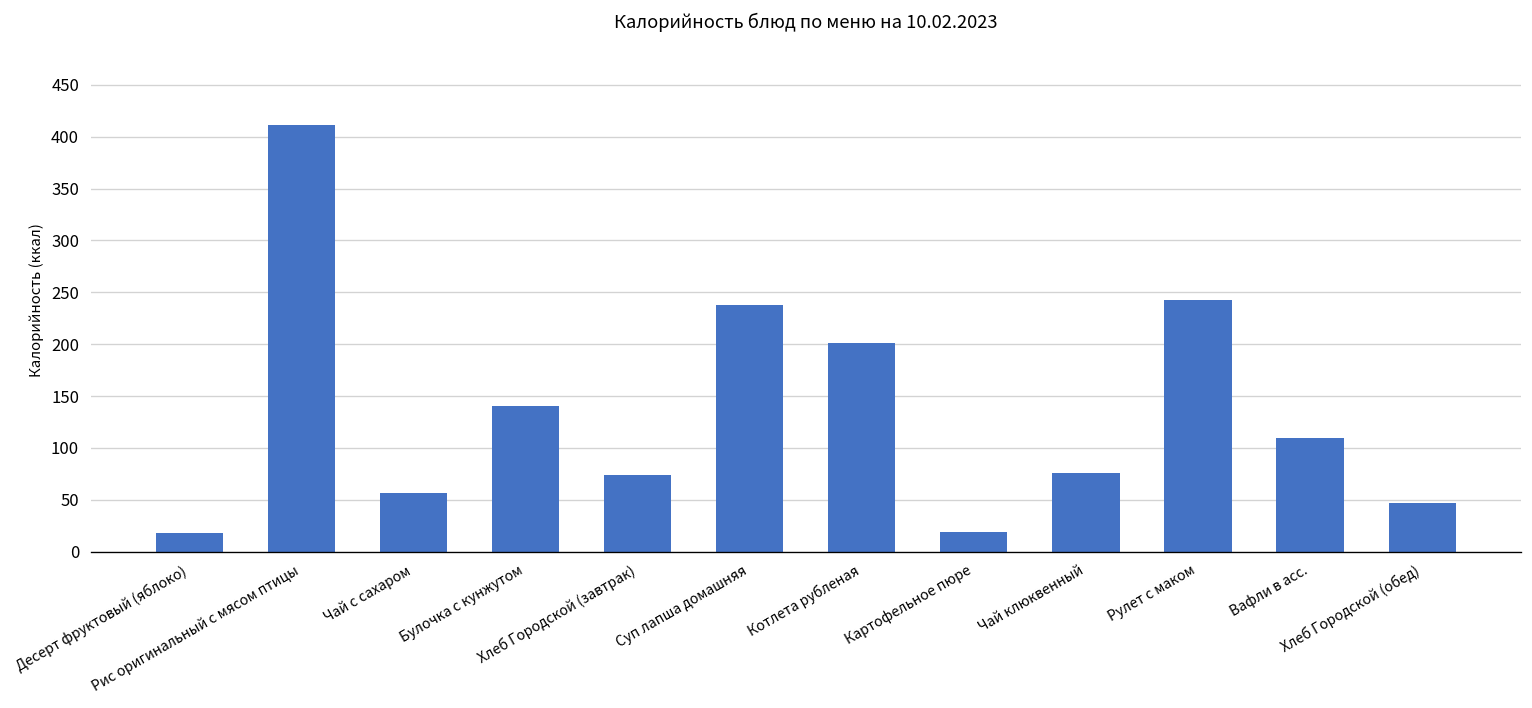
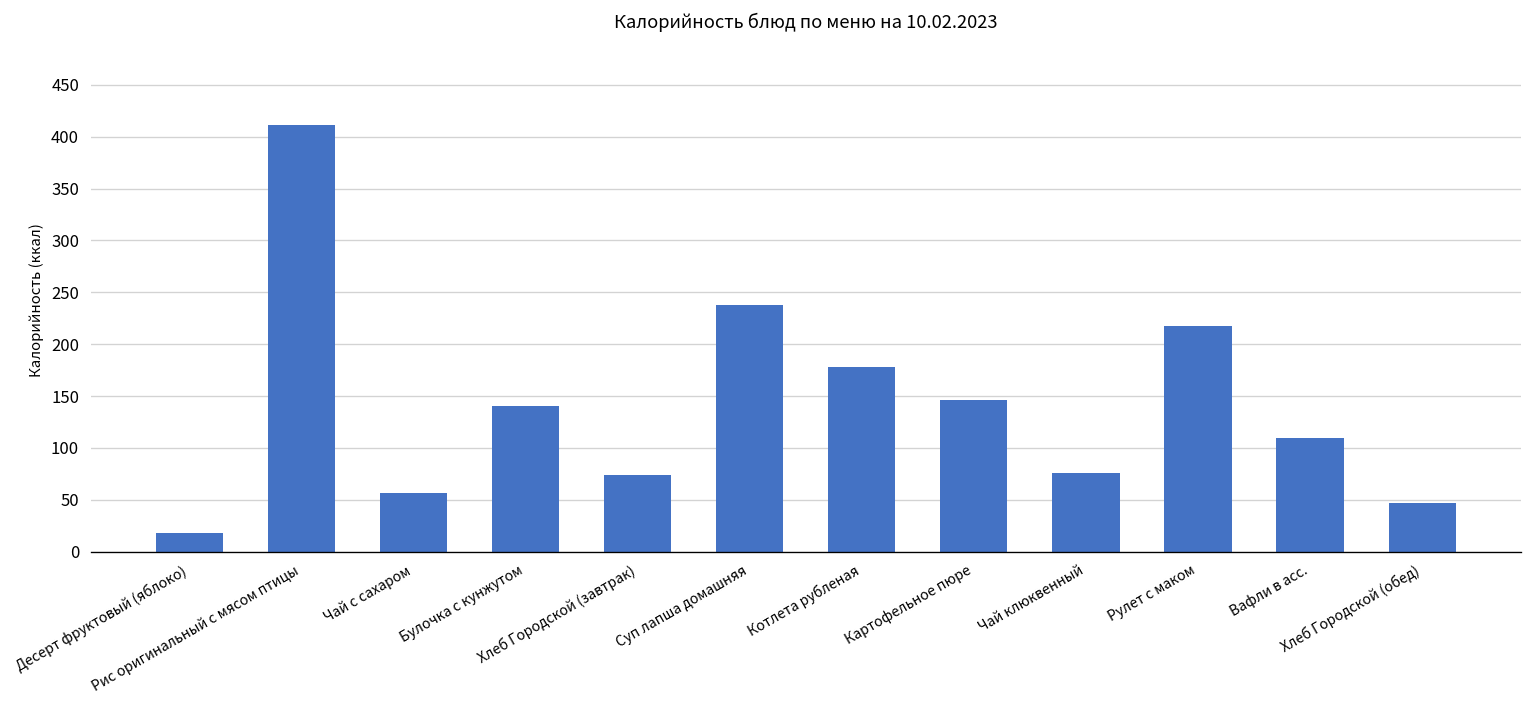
  {
    "Десерт фруктовый (яблоко)": 20,
    "Рис оригинальный с мясом птицы": 410,
    "Чай с сахаром": 60,
    "Булочка с кунжутом": 140,
    "Хлеб Городской (завтрак)": 70,
    "Суп лапша домашняя": 240,
-   "Котлета рубленая": 200,
-   "Картофельное пюре": 20,
+   "Котлета рубленая": 180,
+   "Картофельное пюре": 150,
    "Чай клюквенный": 80,
-   "Рулет с маком": 240,
+   "Рулет с маком": 220,
    "Вафли в асс.": 110,
    "Хлеб Городской (обед)": 50
  }
